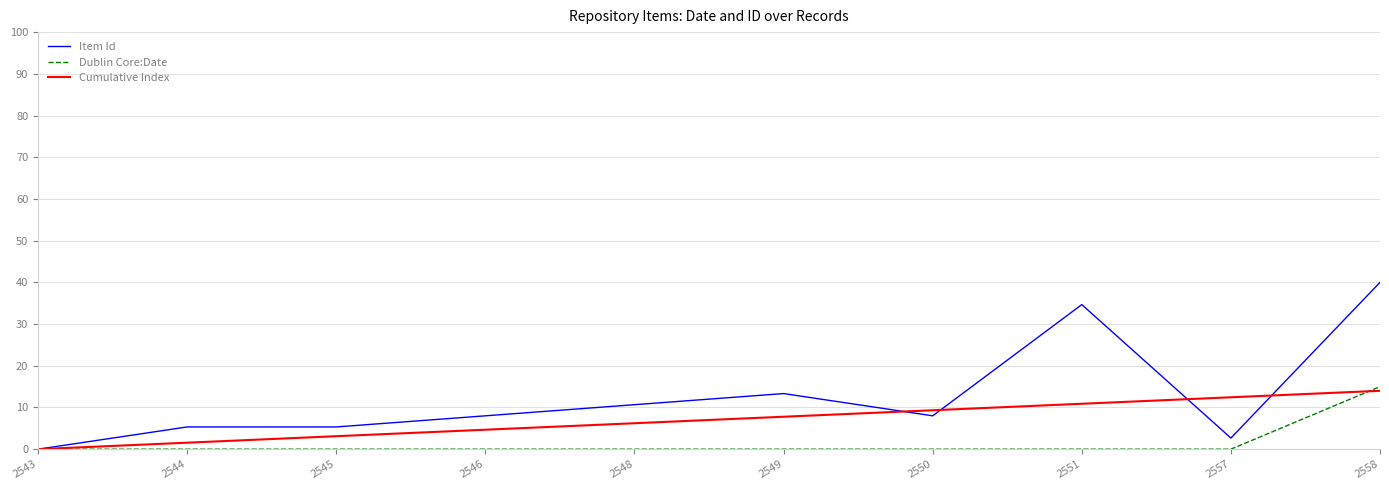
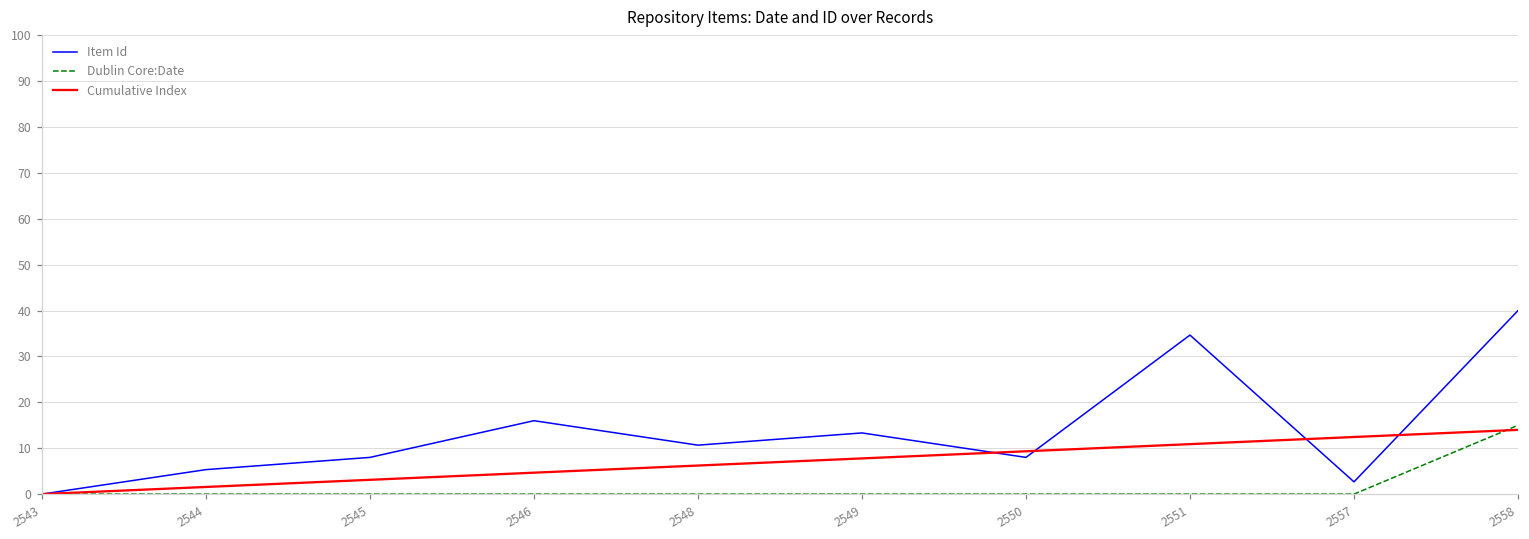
  {
    "Item Id": {
      "2544": 5,
-     "2545": 5,
-     "2546": 8,
+     "2545": 8,
+     "2546": 16,
      "2548": 11,
      "2549": 13,
      "2550": 8,
      "2551": 35,
      "2557": 3,
      "2558": 40
    },
    "Dublin Core:Date": {
      "2544": 0,
      "2545": 0,
      "2546": 0,
      "2548": 0,
      "2549": 0,
      "2550": 0,
      "2551": 0,
      "2557": 0,
      "2558": 15
    },
    "Cumulative Index": {
      "2544": 2,
      "2545": 3,
      "2546": 5,
      "2548": 6,
      "2549": 8,
      "2550": 9,
      "2551": 11,
      "2557": 12,
      "2558": 14
    }
  }
